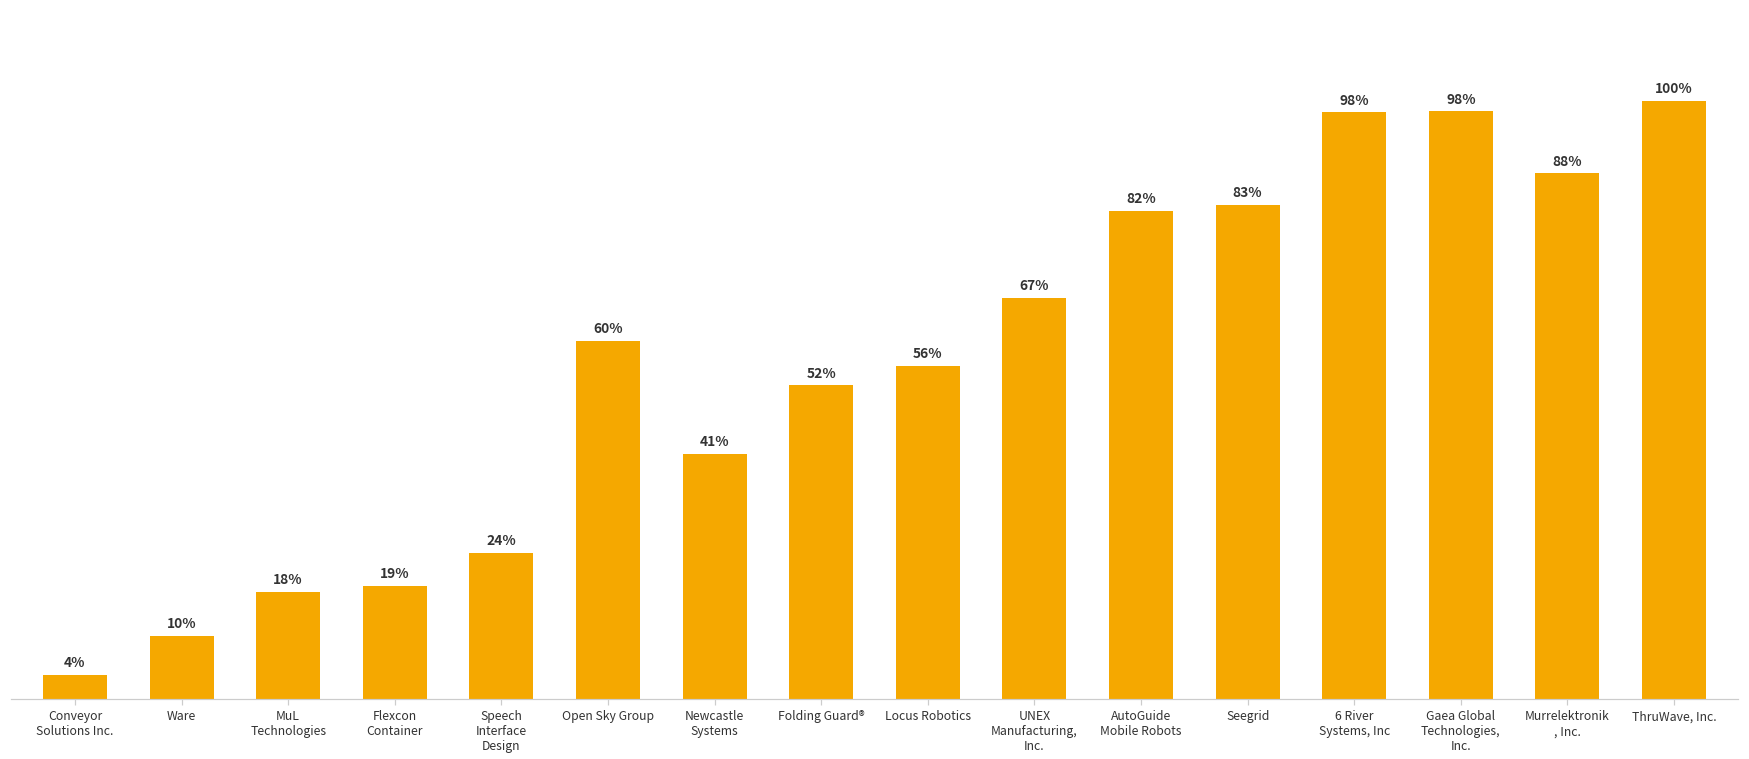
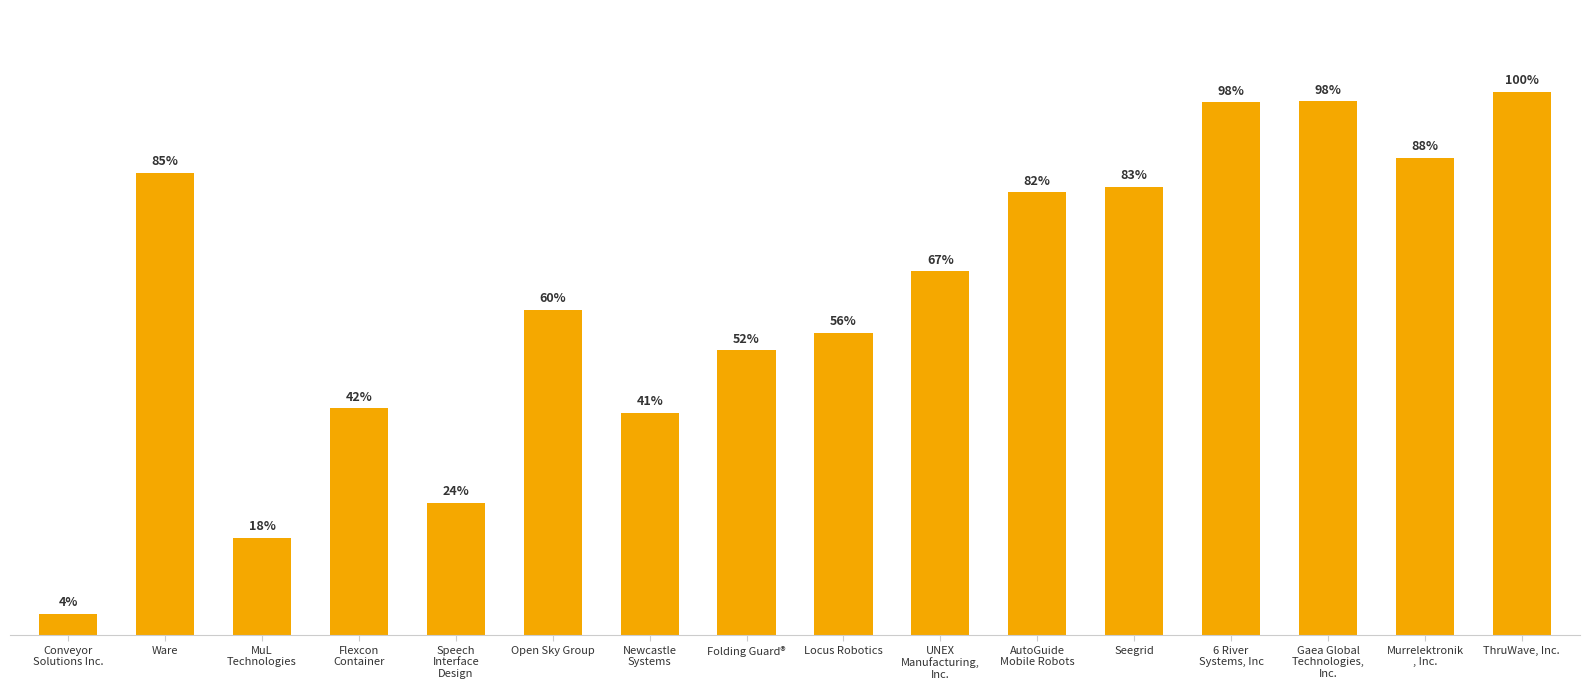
  {
    "Conveyor Solutions Inc.": "4%",
-   "Ware": "10%",
+   "Ware": "85%",
    "MuL Technologies": "18%",
-   "Flexcon Container": "19%",
+   "Flexcon Container": "42%",
    "Speech Interface Design": "24%",
    "Open Sky Group": "60%",
    "Newcastle Systems": "41%",
    "Folding Guard®": "52%",
    "Locus Robotics": "56%",
    "UNEX Manufacturing, Inc.": "67%",
    "AutoGuide Mobile Robots": "82%",
    "Seegrid": "83%",
    "6 River Systems, Inc": "98%",
    "Gaea Global Technologies, Inc.": "98%",
    "Murrelektronik , Inc.": "88%",
    "ThruWave, Inc.": "100%"
  }
